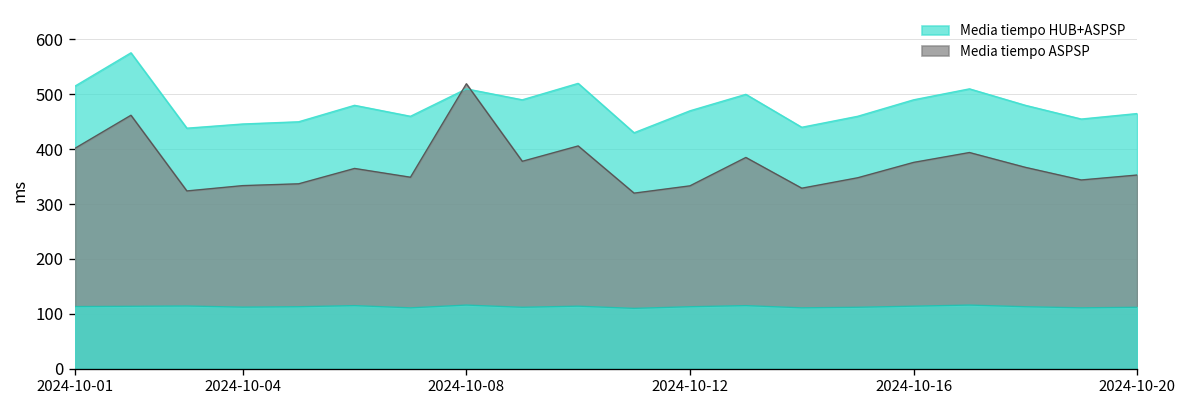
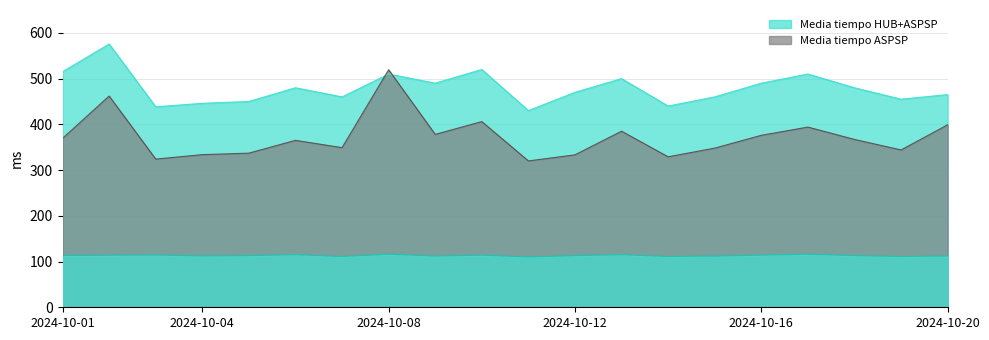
  {
    "Media tiempo ASPSP": {
-     "2024-10-01": 400,
+     "2024-10-01": 370,
      "2024-10-04": 330,
      "2024-10-08": 520,
      "2024-10-12": 330,
      "2024-10-16": 380,
-     "2024-10-20": 350
+     "2024-10-20": 400
    }
  }
